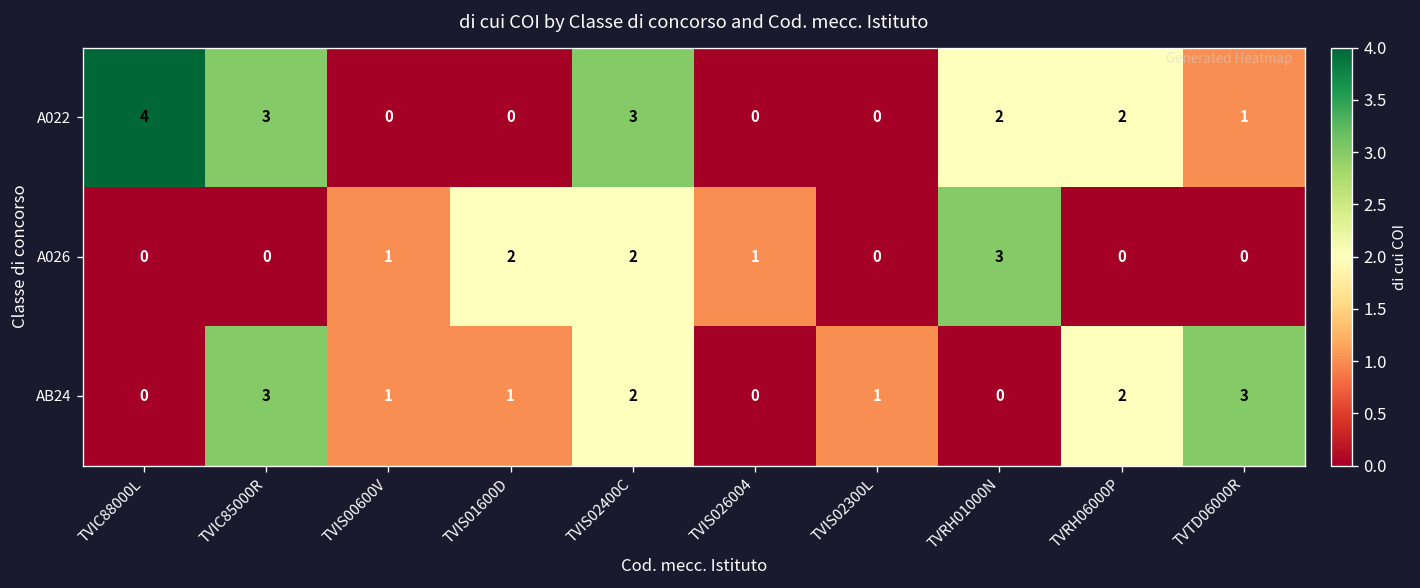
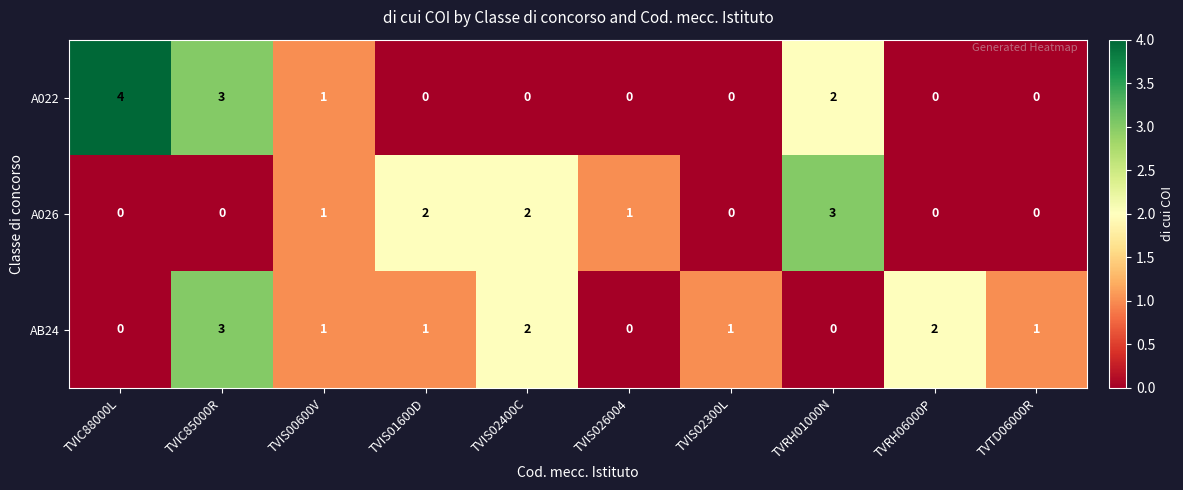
  {
    "A022": {
      "TVIC88000L": 4,
      "TVIC85000R": 3,
-     "TVIS00600V": 0,
+     "TVIS00600V": 1,
      "TVIS01600D": 0,
-     "TVIS02400C": 3,
+     "TVIS02400C": 0,
      "TVIS026004": 0,
      "TVIS02300L": 0,
      "TVRH01000N": 2,
-     "TVRH06000P": 2,
-     "TVTD06000R": 1
+     "TVRH06000P": 0,
+     "TVTD06000R": 0
    },
    "A026": {
      "TVIC88000L": 0,
      "TVIC85000R": 0,
      "TVIS00600V": 1,
      "TVIS01600D": 2,
      "TVIS02400C": 2,
      "TVIS026004": 1,
      "TVIS02300L": 0,
      "TVRH01000N": 3,
      "TVRH06000P": 0,
      "TVTD06000R": 0
    },
    "AB24": {
      "TVIC88000L": 0,
      "TVIC85000R": 3,
      "TVIS00600V": 1,
      "TVIS01600D": 1,
      "TVIS02400C": 2,
      "TVIS026004": 0,
      "TVIS02300L": 1,
      "TVRH01000N": 0,
      "TVRH06000P": 2,
-     "TVTD06000R": 3
+     "TVTD06000R": 1
    }
  }
